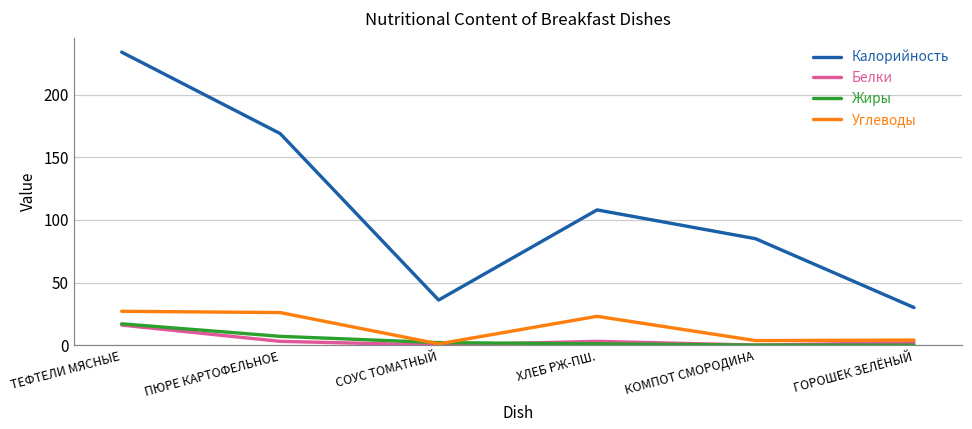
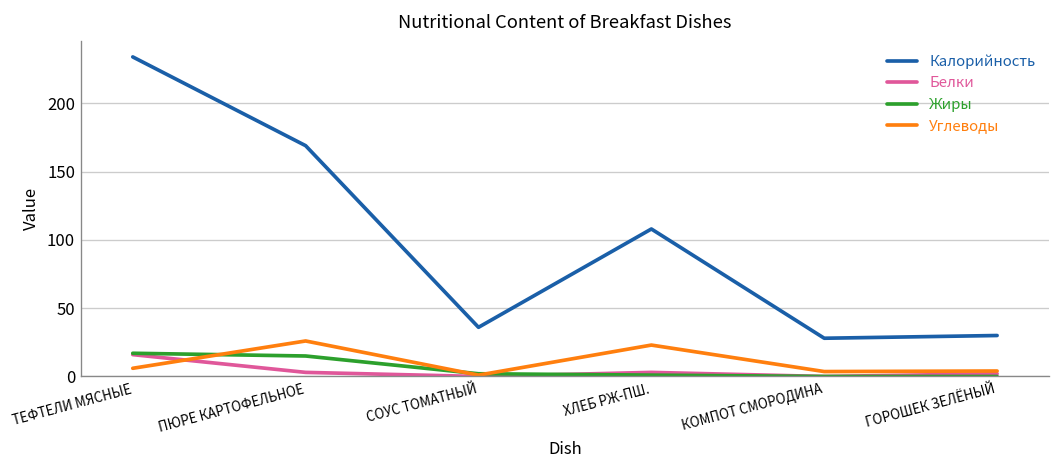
  {
    "Калорийность": {
      "ТЕФТЕЛИ МЯСНЫЕ": 234,
      "ПЮРЕ КАРТОФЕЛЬНОЕ": 169,
      "СОУС ТОМАТНЫЙ": 36,
      "ХЛЕБ РЖ-ПШ.": 108,
-     "КОМПОТ СМОРОДИНА": 85,
+     "КОМПОТ СМОРОДИНА": 28,
      "ГОРОШЕК ЗЕЛЁНЫЙ": 30
    },
    "Белки": {
      "ПЮРЕ КАРТОФЕЛЬНОЕ": 3
    },
    "Жиры": {
-     "ПЮРЕ КАРТОФЕЛЬНОЕ": 7
+     "ПЮРЕ КАРТОФЕЛЬНОЕ": 15
    },
    "Углеводы": {
-     "ТЕФТЕЛИ МЯСНЫЕ": 27,
+     "ТЕФТЕЛИ МЯСНЫЕ": 6,
      "ПЮРЕ КАРТОФЕЛЬНОЕ": 26,
      "ХЛЕБ РЖ-ПШ.": 23,
      "КОМПОТ СМОРОДИНА": 4
    }
  }
